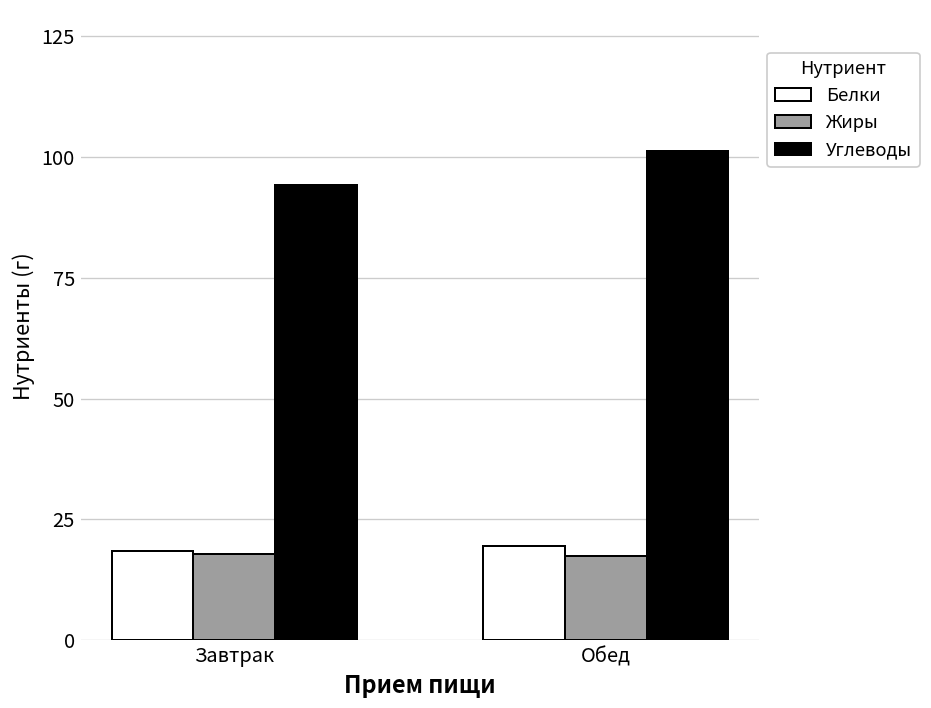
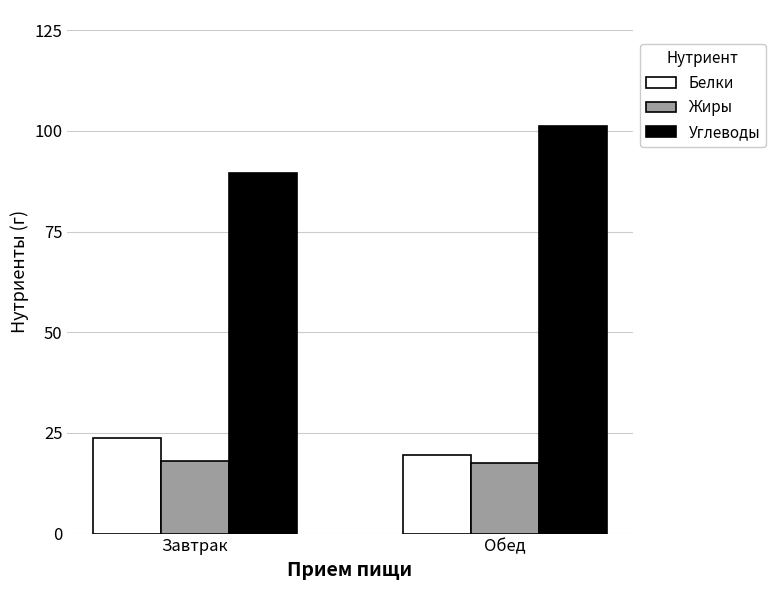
  {
    "Белки": {
-     "Завтрак": 18,
+     "Завтрак": 24,
      "Обед": 20
    },
    "Жиры": {
      "Завтрак": 18,
      "Обед": 18
    },
    "Углеводы": {
-     "Завтрак": 94,
+     "Завтрак": 90,
      "Обед": 101
    }
  }
